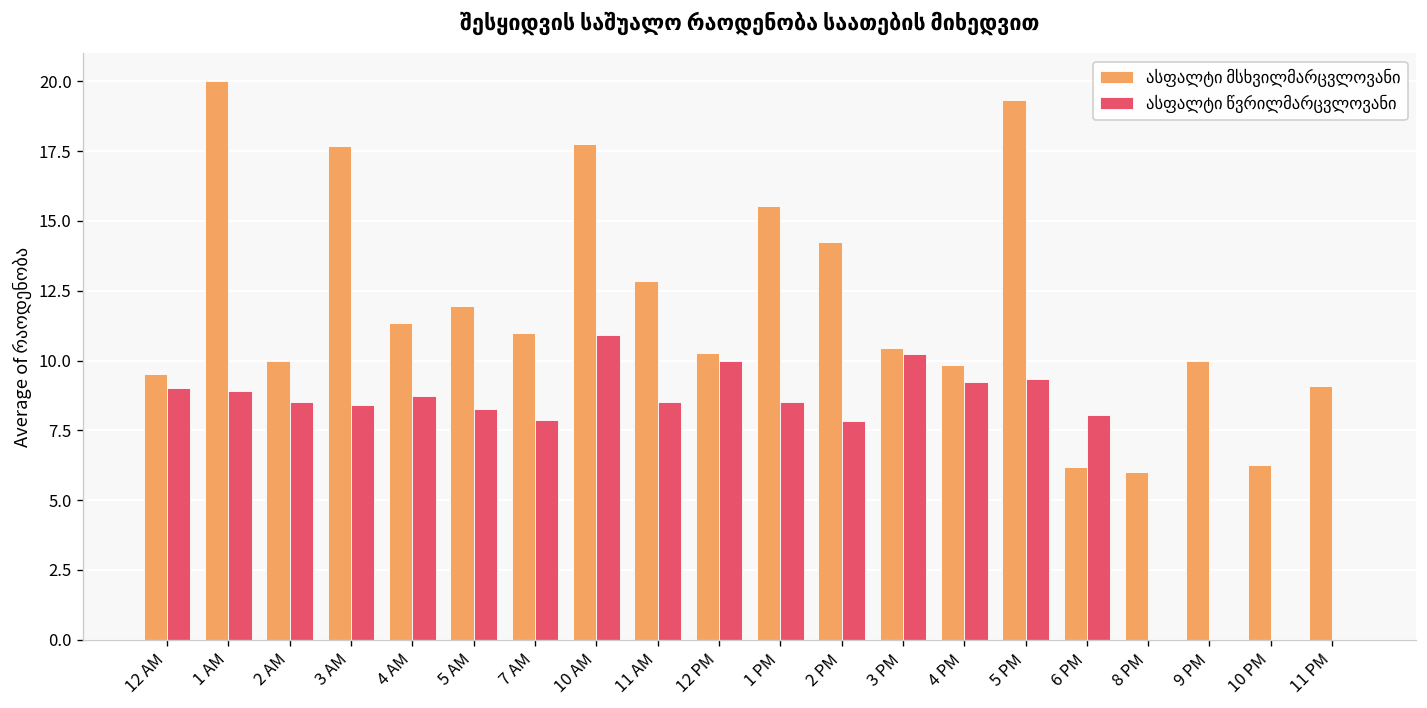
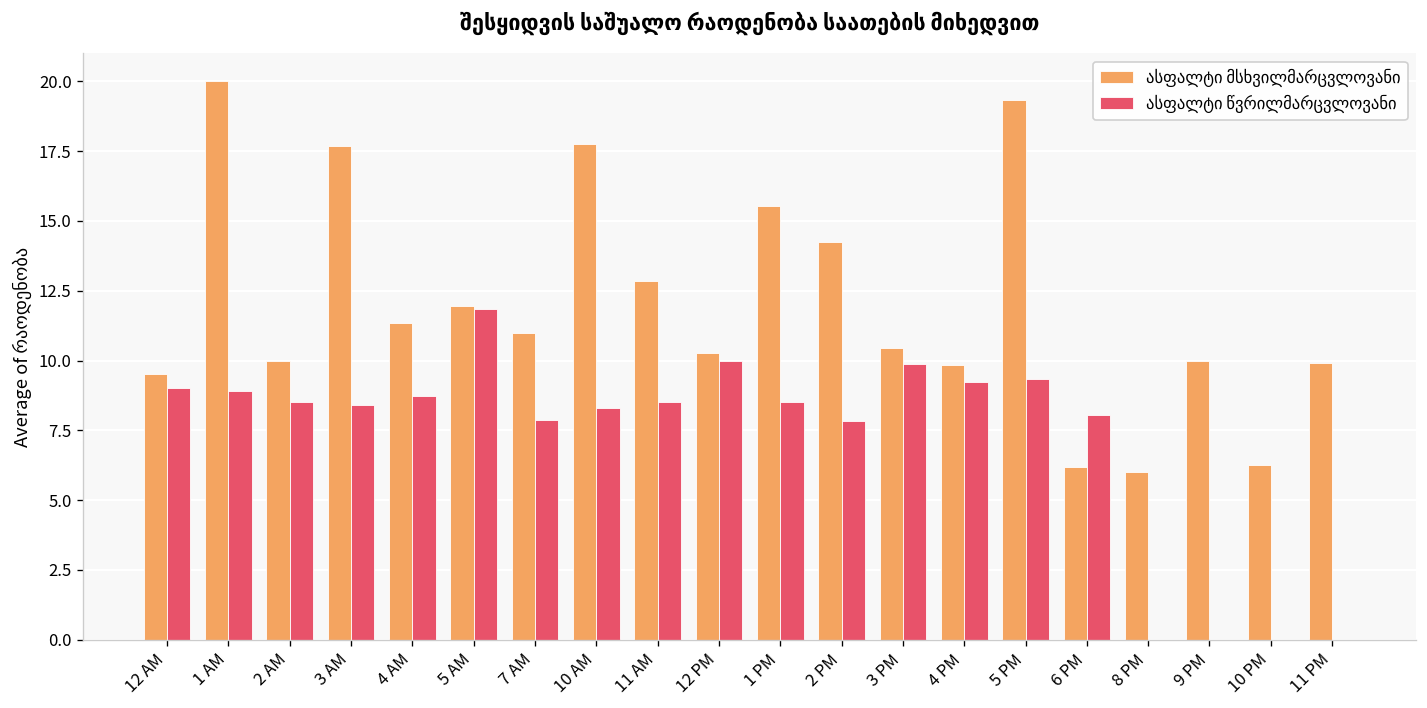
  {
    "ასფალტი მსხვილმარცვლოვანი": {
      "12 AM": 9.5,
      "1 AM": 20.0,
      "2 AM": 10.0,
      "3 AM": 17.7,
      "4 AM": 11.4,
      "5 AM": 11.9,
      "7 AM": 11.0,
      "10 AM": 17.8,
      "11 AM": 12.8,
      "12 PM": 10.3,
      "1 PM": 15.5,
      "2 PM": 14.3,
      "3 PM": 10.4,
      "4 PM": 9.8,
      "5 PM": 19.3,
      "6 PM": 6.2,
      "8 PM": 6.0,
      "9 PM": 10.0,
      "10 PM": 6.3,
-     "11 PM": 9.1
+     "11 PM": 9.9
    },
    "ასფალტი წვრილმარცვლოვანი": {
      "12 AM": 9.0,
      "1 AM": 8.9,
      "2 AM": 8.5,
      "3 AM": 8.4,
      "4 AM": 8.7,
-     "5 AM": 8.3,
+     "5 AM": 11.8,
      "7 AM": 7.9,
-     "10 AM": 10.9,
+     "10 AM": 8.3,
      "11 AM": 8.5,
      "12 PM": 10.0,
      "1 PM": 8.5,
      "2 PM": 7.8,
-     "3 PM": 10.2,
+     "3 PM": 9.9,
      "4 PM": 9.2,
      "5 PM": 9.3,
      "6 PM": 8.0,
      "8 PM": 0.0,
      "9 PM": 0.0,
      "10 PM": 0.0,
      "11 PM": 0.0
    }
  }
